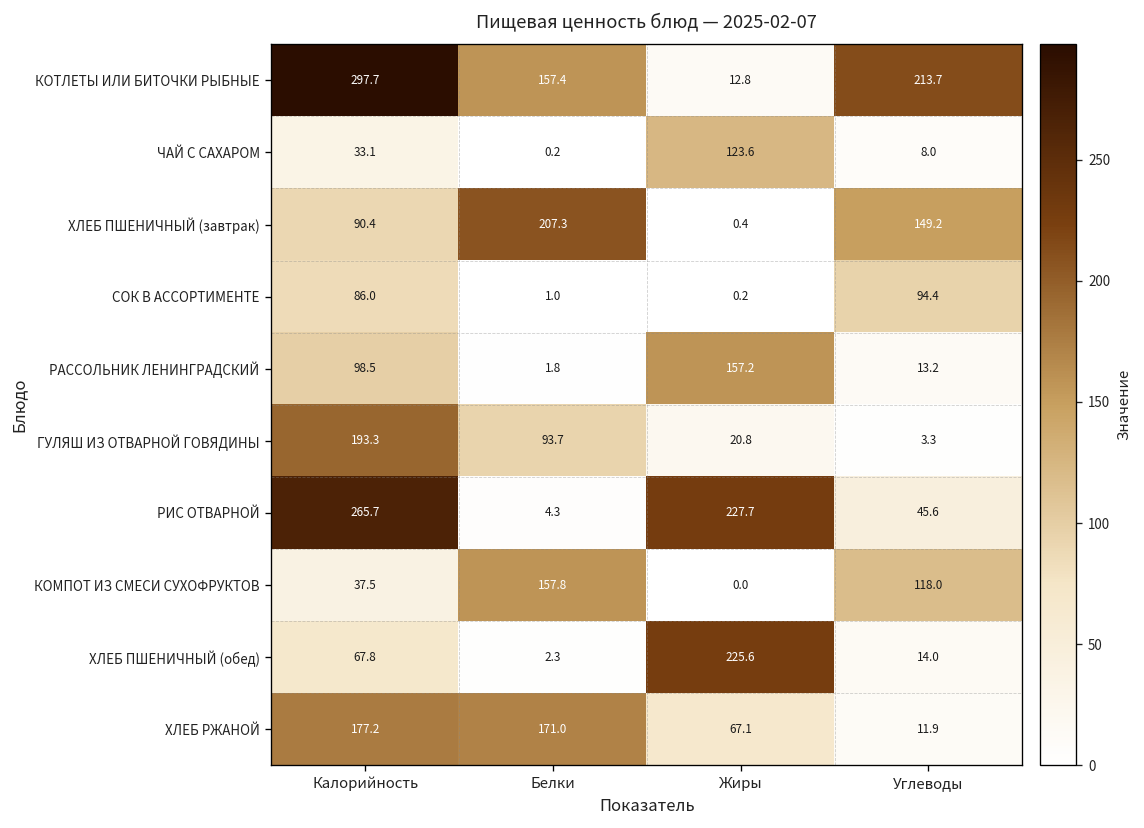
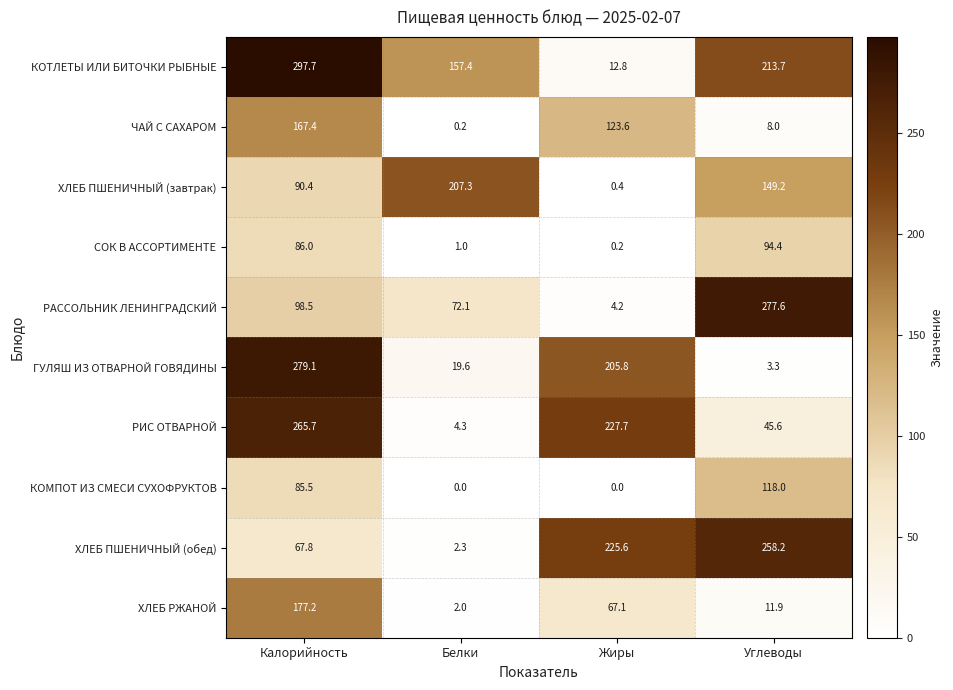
  {
    "КОТЛЕТЫ ИЛИ БИТОЧКИ РЫБНЫЕ": {
      "Калорийность": 297.7,
      "Белки": 157.4,
      "Жиры": 12.8,
      "Углеводы": 213.7
    },
    "ЧАЙ С САХАРОМ": {
-     "Калорийность": 33.1,
+     "Калорийность": 167.4,
      "Белки": 0.2,
      "Жиры": 123.6,
      "Углеводы": 8.0
    },
    "ХЛЕБ ПШЕНИЧНЫЙ (завтрак)": {
      "Калорийность": 90.4,
      "Белки": 207.3,
      "Жиры": 0.4,
      "Углеводы": 149.2
    },
    "СОК В АССОРТИМЕНТЕ": {
      "Калорийность": 86.0,
      "Белки": 1.0,
      "Жиры": 0.2,
      "Углеводы": 94.4
    },
    "РАССОЛЬНИК ЛЕНИНГРАДСКИЙ": {
      "Калорийность": 98.5,
-     "Белки": 1.8,
-     "Жиры": 157.2,
-     "Углеводы": 13.2
+     "Белки": 72.1,
+     "Жиры": 4.2,
+     "Углеводы": 277.6
    },
    "ГУЛЯШ ИЗ ОТВАРНОЙ ГОВЯДИНЫ": {
-     "Калорийность": 193.3,
-     "Белки": 93.7,
-     "Жиры": 20.8,
+     "Калорийность": 279.1,
+     "Белки": 19.6,
+     "Жиры": 205.8,
      "Углеводы": 3.3
    },
    "РИС ОТВАРНОЙ": {
      "Калорийность": 265.7,
      "Белки": 4.3,
      "Жиры": 227.7,
      "Углеводы": 45.6
    },
    "КОМПОТ ИЗ СМЕСИ СУХОФРУКТОВ": {
-     "Калорийность": 37.5,
-     "Белки": 157.8,
+     "Калорийность": 85.5,
+     "Белки": 0.0,
      "Жиры": 0.0,
      "Углеводы": 118.0
    },
    "ХЛЕБ ПШЕНИЧНЫЙ (обед)": {
      "Калорийность": 67.8,
      "Белки": 2.3,
      "Жиры": 225.6,
-     "Углеводы": 14.0
+     "Углеводы": 258.2
    },
    "ХЛЕБ РЖАНОЙ": {
      "Калорийность": 177.2,
-     "Белки": 171.0,
+     "Белки": 2.0,
      "Жиры": 67.1,
      "Углеводы": 11.9
    }
  }
